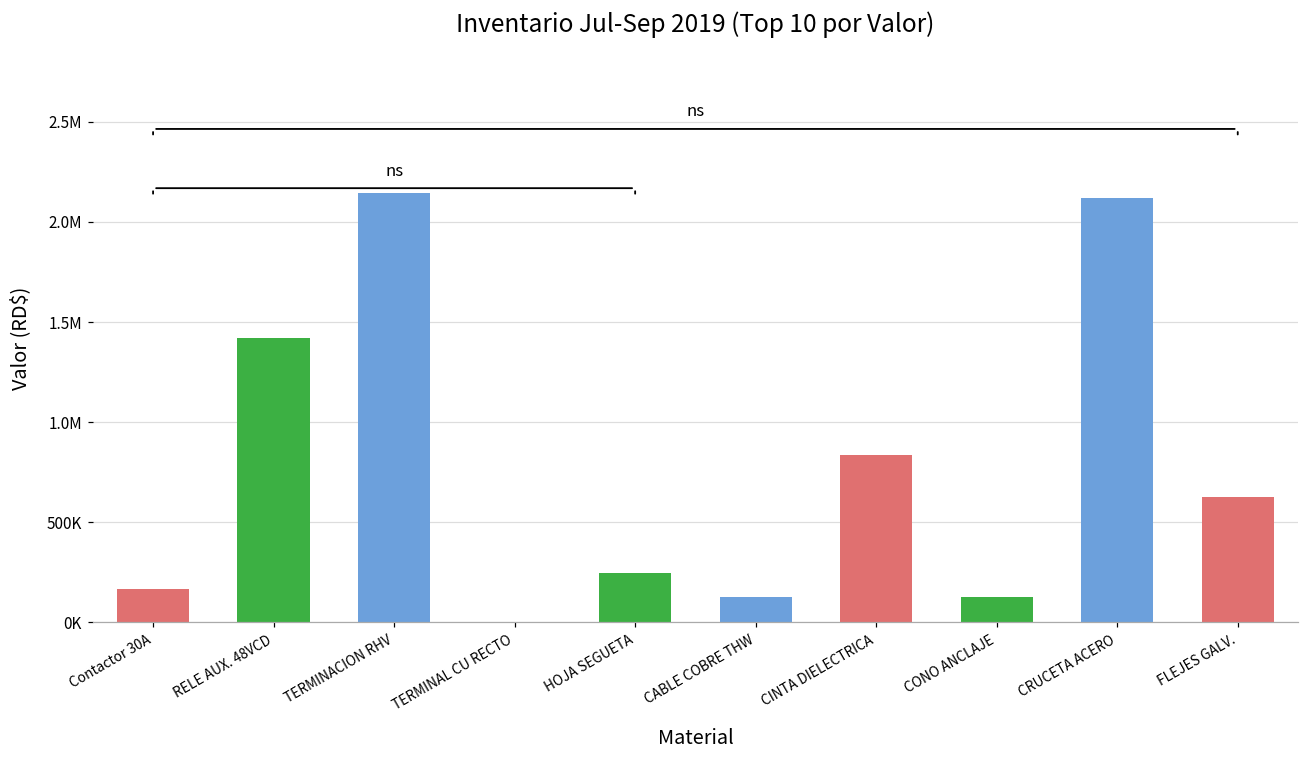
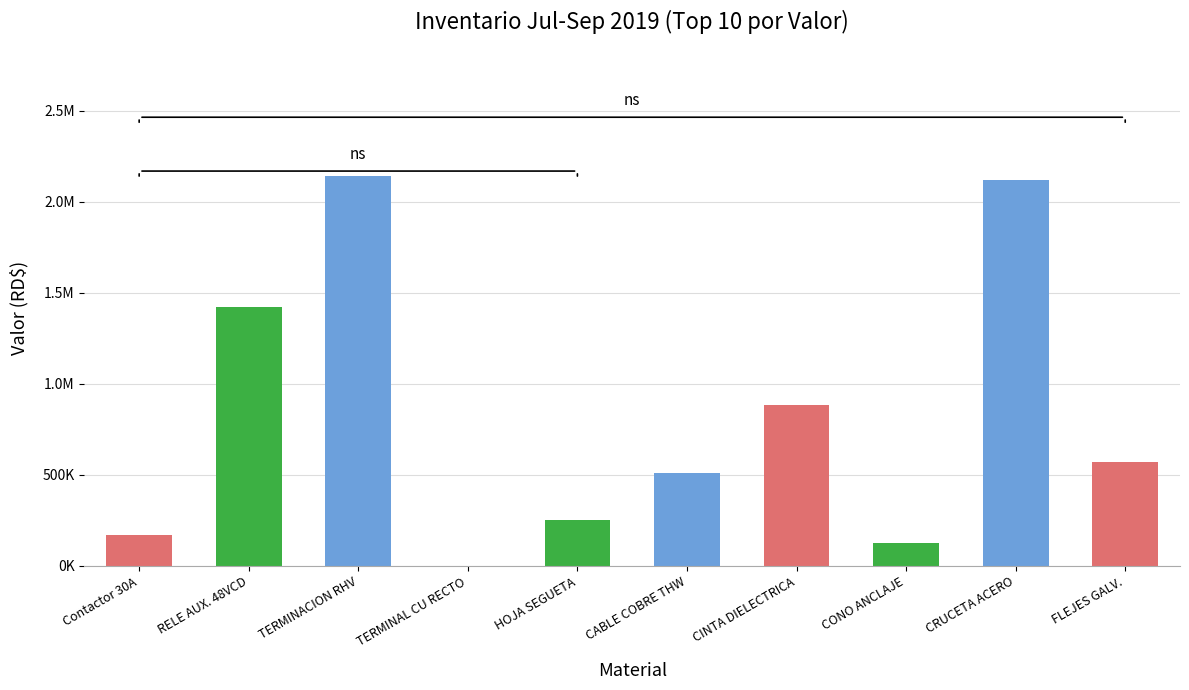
  {
    "Contactor 30A": 170000,
    "RELE AUX. 48VCD": 1420000,
    "TERMINACION RHV": 2140000,
    "HOJA SEGUETA": 250000,
-   "CABLE COBRE THW": 130000,
-   "CINTA DIELECTRICA": 840000,
+   "CABLE COBRE THW": 510000,
+   "CINTA DIELECTRICA": 880000,
    "CONO ANCLAJE": 120000,
    "CRUCETA ACERO": 2120000,
-   "FLEJES GALV.": 620000
+   "FLEJES GALV.": 570000
  }
